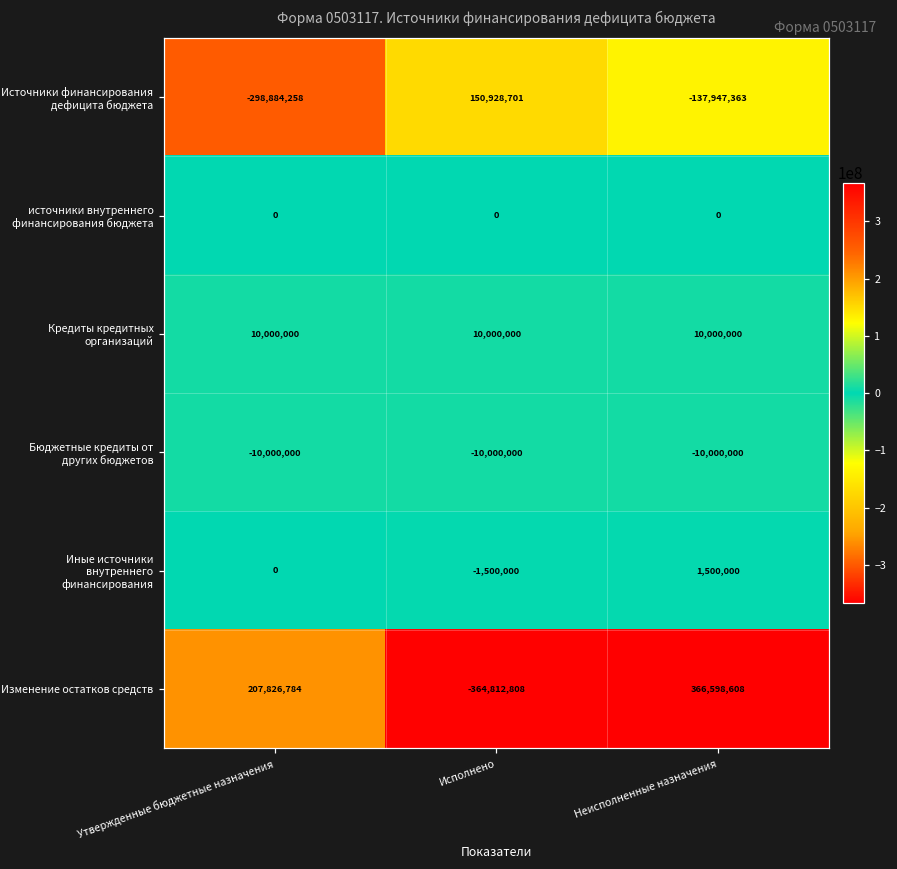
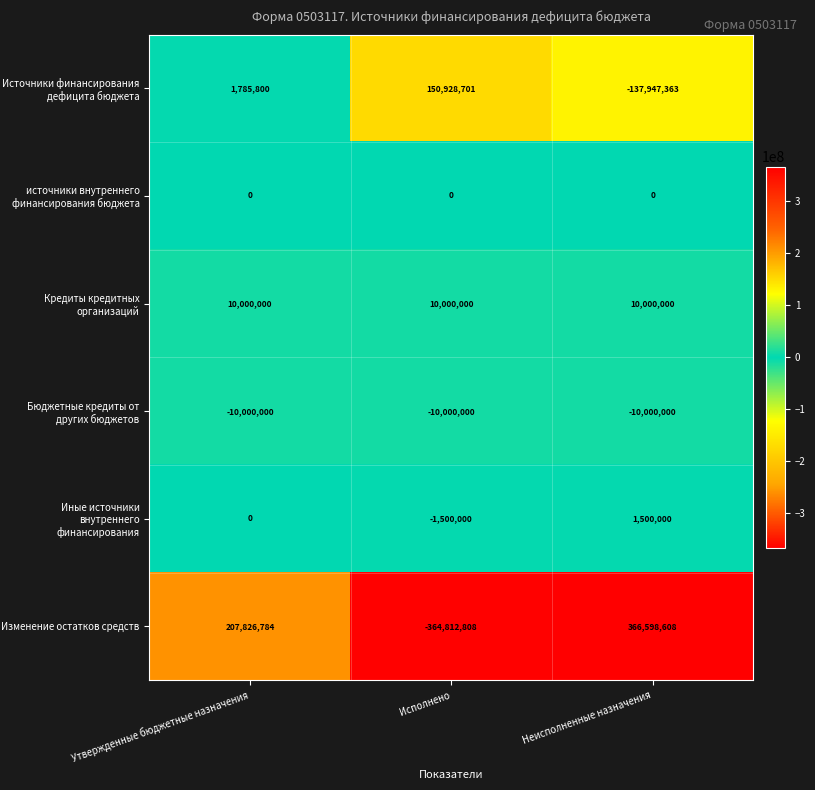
  {
    "Источники финансирования дефицита бюджета": {
-     "Утвержденные бюджетные назначения": "-298,884,258",
+     "Утвержденные бюджетные назначения": "1,785,800",
      "Исполнено": "150,928,701",
      "Неисполненные назначения": "-137,947,363"
    },
    "источники внутреннего финансирования бюджета": {
      "Утвержденные бюджетные назначения": "0",
      "Исполнено": "0",
      "Неисполненные назначения": "0"
    },
    "Кредиты кредитных организаций": {
      "Утвержденные бюджетные назначения": "10,000,000",
      "Исполнено": "10,000,000",
      "Неисполненные назначения": "10,000,000"
    },
    "Бюджетные кредиты от других бюджетов": {
      "Утвержденные бюджетные назначения": "-10,000,000",
      "Исполнено": "-10,000,000",
      "Неисполненные назначения": "-10,000,000"
    },
    "Иные источники внутреннего финансирования": {
      "Утвержденные бюджетные назначения": "0",
      "Исполнено": "-1,500,000",
      "Неисполненные назначения": "1,500,000"
    },
    "Изменение остатков средств": {
      "Утвержденные бюджетные назначения": "207,826,784",
      "Исполнено": "-364,812,808",
      "Неисполненные назначения": "366,598,608"
    }
  }
